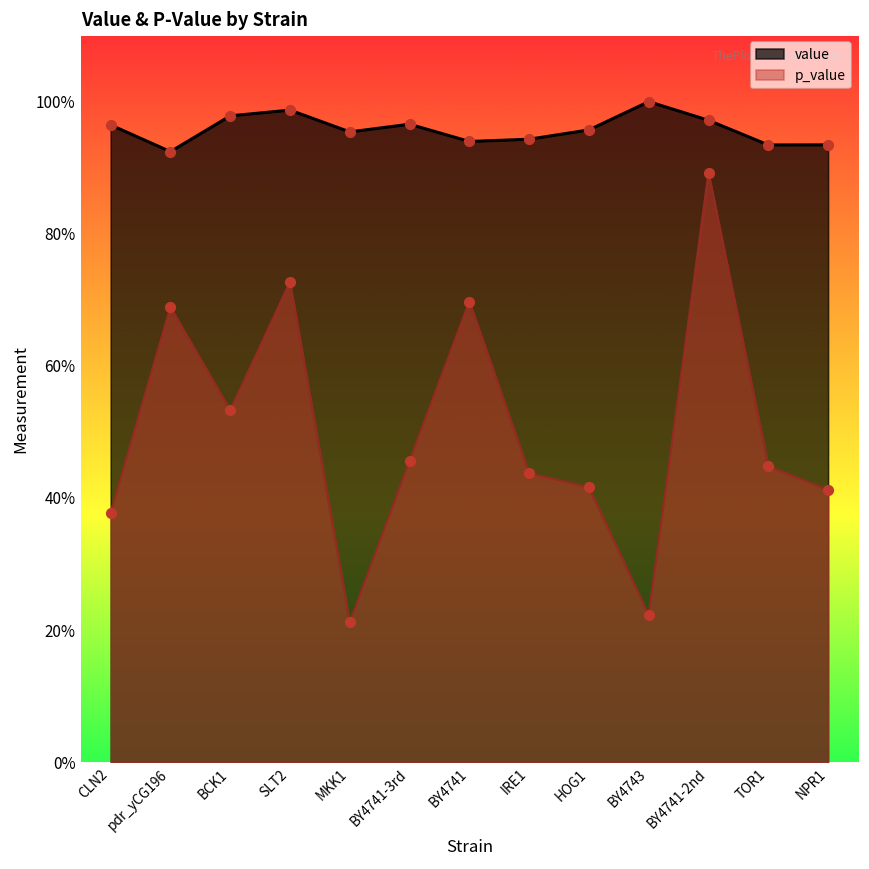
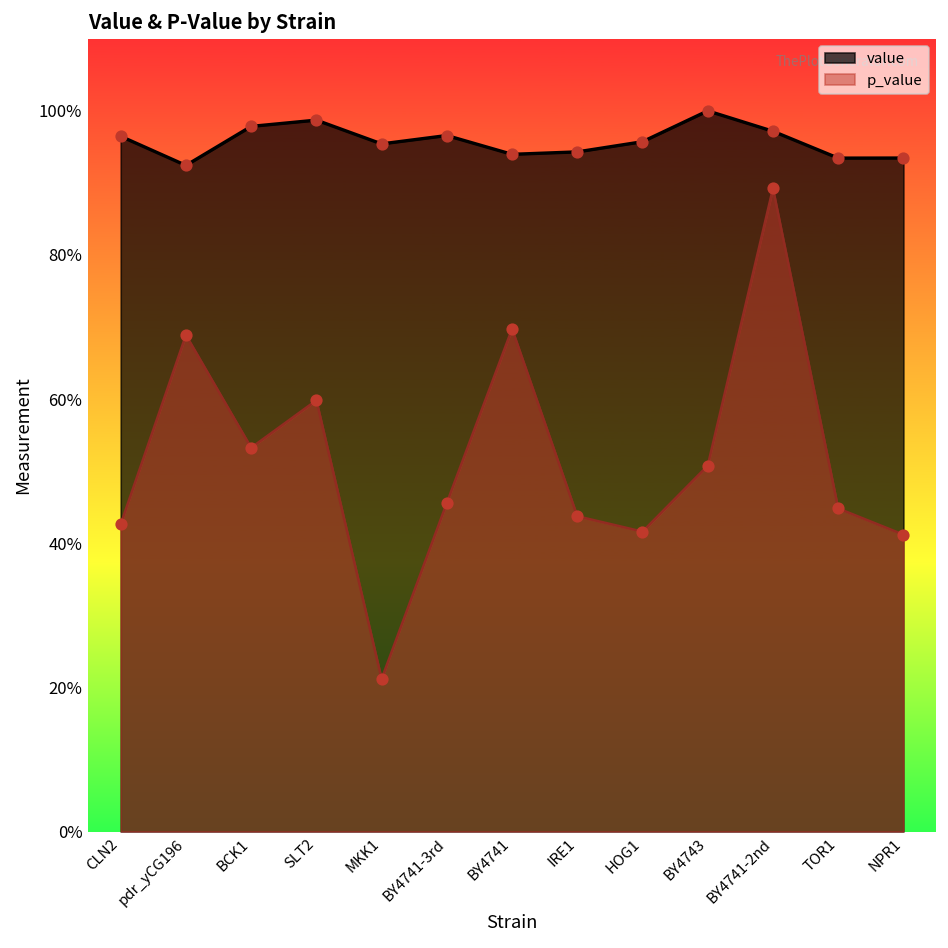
  {
    "value": {
      "CLN2": "96%",
      "pdr_yCG196": "92%",
      "BCK1": "98%",
      "SLT2": "99%",
      "MKK1": "95%",
      "BY4741-3rd": "97%",
      "BY4741": "94%",
      "IRE1": "94%",
      "HOG1": "96%",
      "BY4743": "100%",
      "BY4741-2nd": "97%",
      "TOR1": "93%",
      "NPR1": "93%"
    },
    "p_value": {
-     "CLN2": "38%",
+     "CLN2": "43%",
      "pdr_yCG196": "69%",
      "BCK1": "53%",
-     "SLT2": "73%",
+     "SLT2": "60%",
      "MKK1": "21%",
      "BY4741-3rd": "46%",
      "BY4741": "70%",
      "IRE1": "44%",
      "HOG1": "42%",
-     "BY4743": "22%",
+     "BY4743": "51%",
      "BY4741-2nd": "89%",
      "TOR1": "45%",
      "NPR1": "41%"
    }
  }
